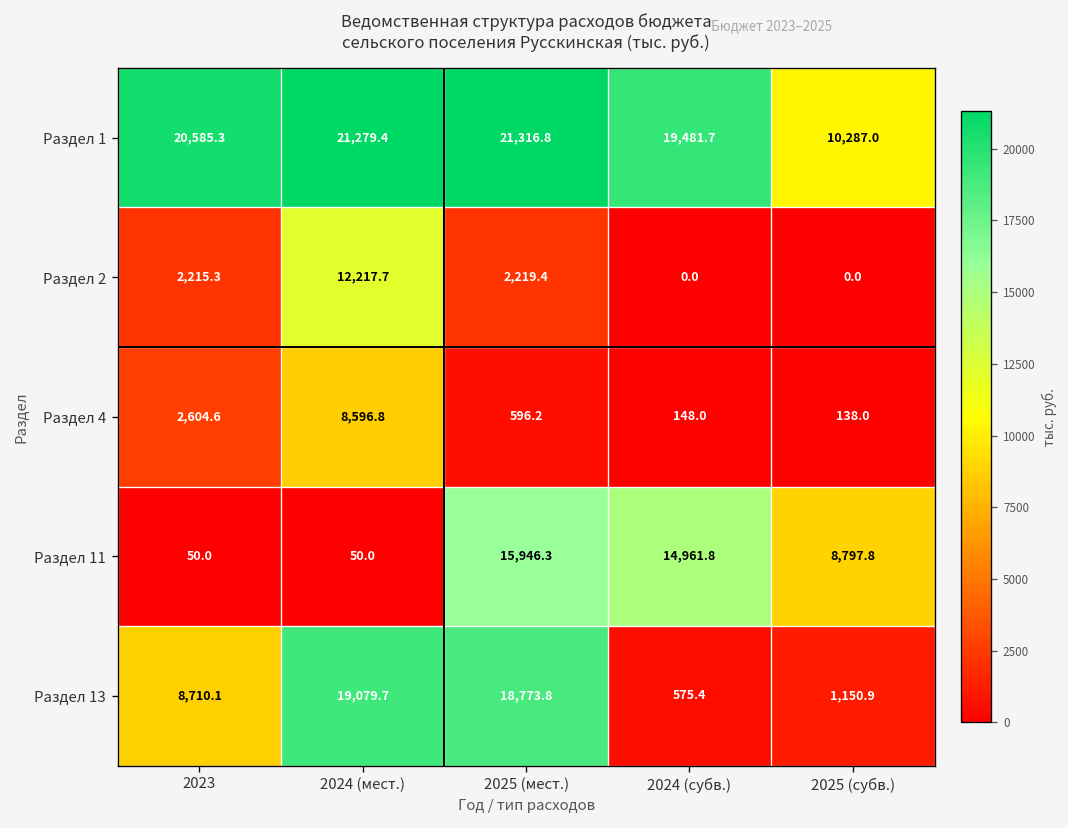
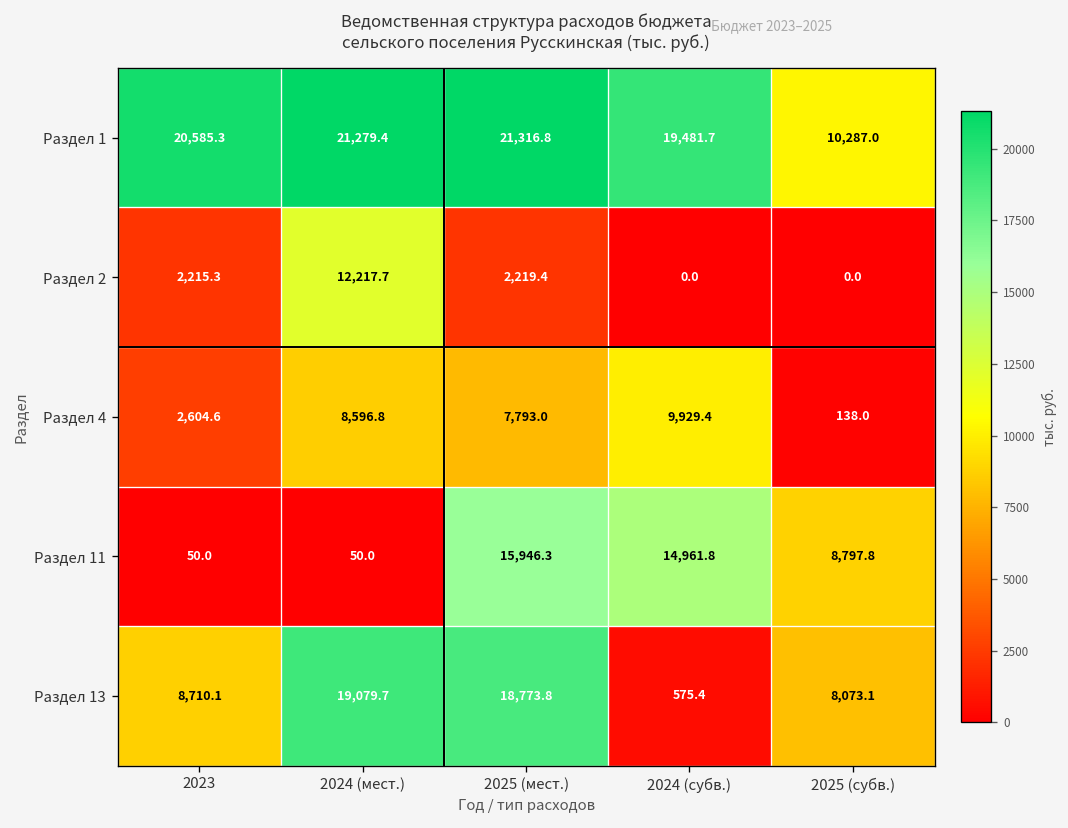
  {
    "Раздел 1": {
      "2023": "20,585.3",
      "2024 (мест.)": "21,279.4",
      "2025 (мест.)": "21,316.8",
      "2024 (субв.)": "19,481.7",
      "2025 (субв.)": "10,287.0"
    },
    "Раздел 2": {
      "2023": "2,215.3",
      "2024 (мест.)": "12,217.7",
      "2025 (мест.)": "2,219.4",
      "2024 (субв.)": "0.0",
      "2025 (субв.)": "0.0"
    },
    "Раздел 4": {
      "2023": "2,604.6",
      "2024 (мест.)": "8,596.8",
-     "2025 (мест.)": "596.2",
-     "2024 (субв.)": "148.0",
+     "2025 (мест.)": "7,793.0",
+     "2024 (субв.)": "9,929.4",
      "2025 (субв.)": "138.0"
    },
    "Раздел 11": {
      "2023": "50.0",
      "2024 (мест.)": "50.0",
      "2025 (мест.)": "15,946.3",
      "2024 (субв.)": "14,961.8",
      "2025 (субв.)": "8,797.8"
    },
    "Раздел 13": {
      "2023": "8,710.1",
      "2024 (мест.)": "19,079.7",
      "2025 (мест.)": "18,773.8",
      "2024 (субв.)": "575.4",
-     "2025 (субв.)": "1,150.9"
+     "2025 (субв.)": "8,073.1"
    }
  }
